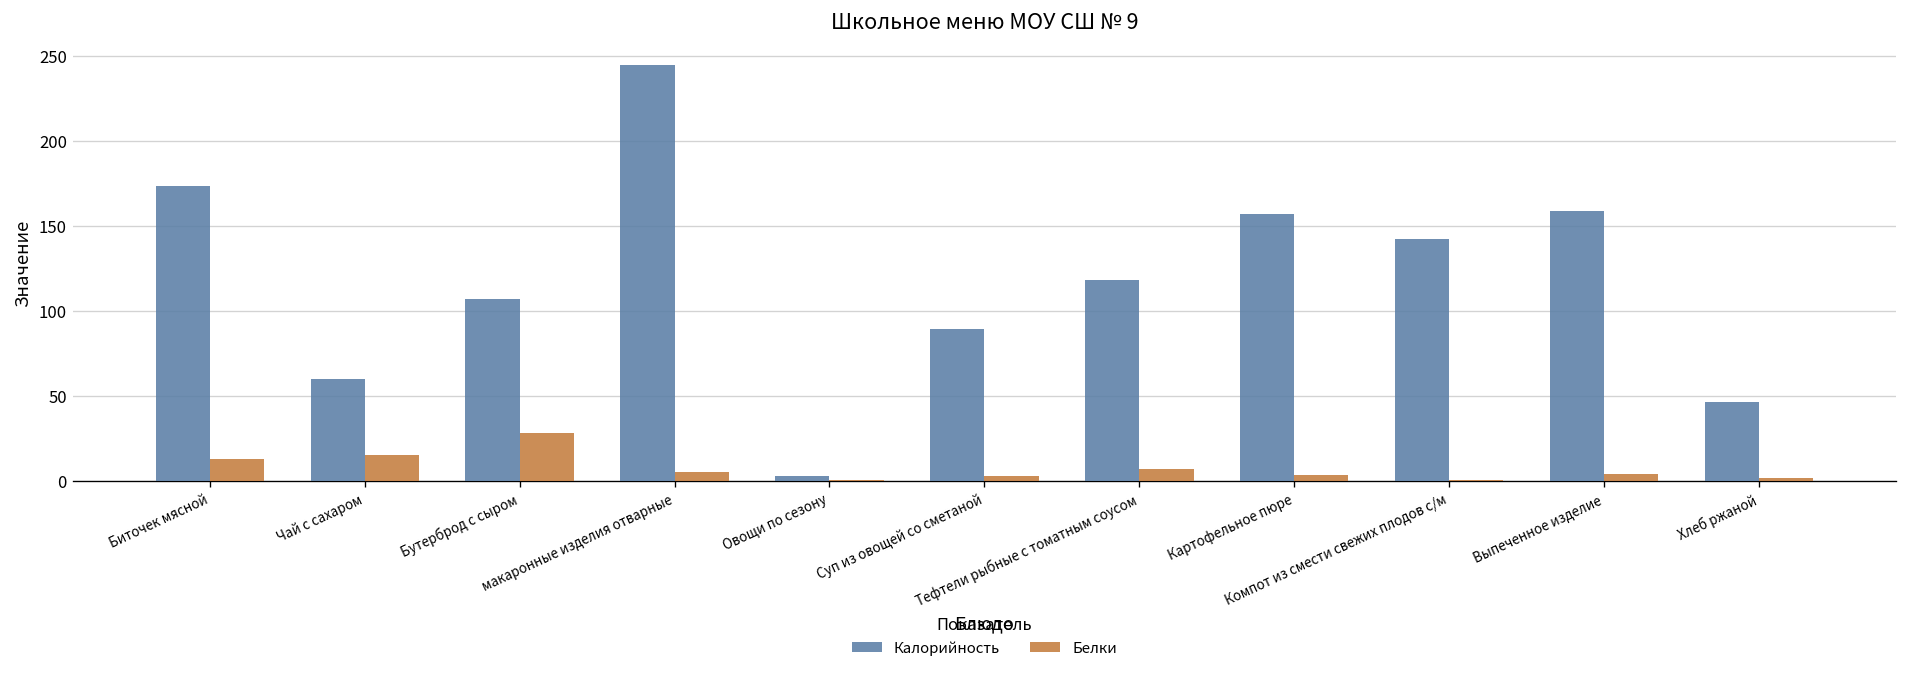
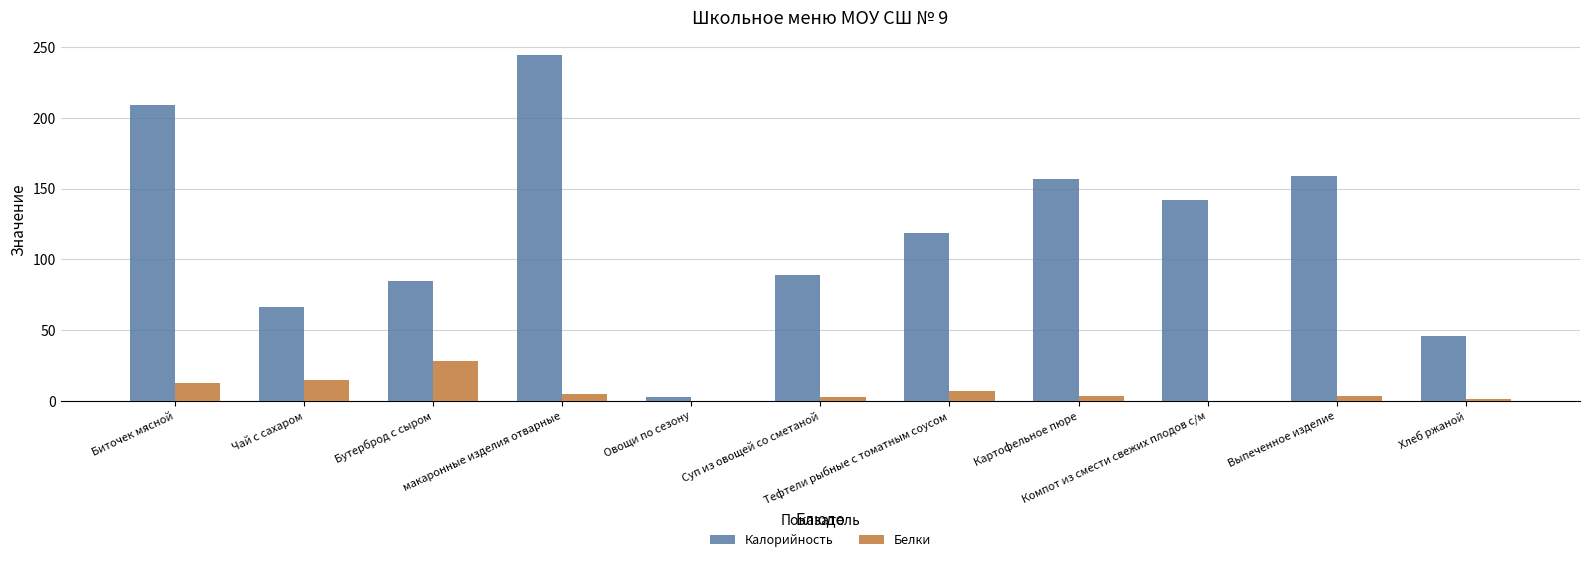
  {
    "Калорийность": {
-     "Биточек мясной": 173,
-     "Чай с сахаром": 60,
-     "Бутерброд с сыром": 107,
+     "Биточек мясной": 209,
+     "Чай с сахаром": 66,
+     "Бутерброд с сыром": 85,
      "макаронные изделия отварные": 245,
      "Овощи по сезону": 3,
      "Суп из овощей со сметаной": 89,
      "Тефтели рыбные с томатным соусом": 118,
      "Картофельное пюре": 157,
      "Компот из смести свежих плодов с/м": 142,
      "Выпеченное изделие": 159,
      "Хлеб ржаной": 46
    },
    "Белки": {
      "Биточек мясной": 13,
      "Чай с сахаром": 15,
      "Бутерброд с сыром": 28,
      "макаронные изделия отварные": 5,
      "Суп из овощей со сметаной": 3,
      "Тефтели рыбные с томатным соусом": 7,
      "Картофельное пюре": 3,
      "Выпеченное изделие": 4
    }
  }
